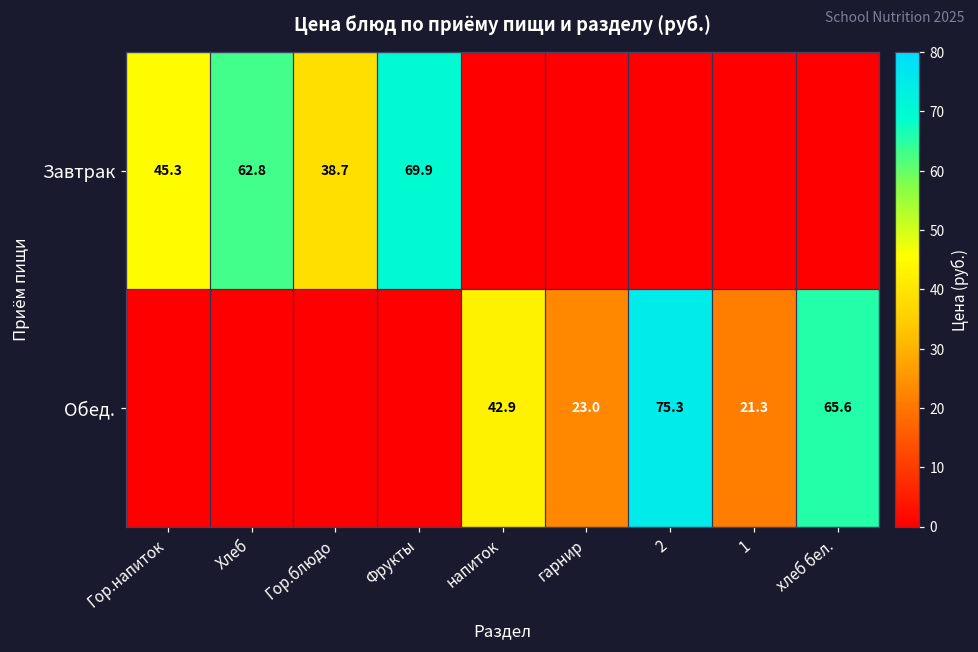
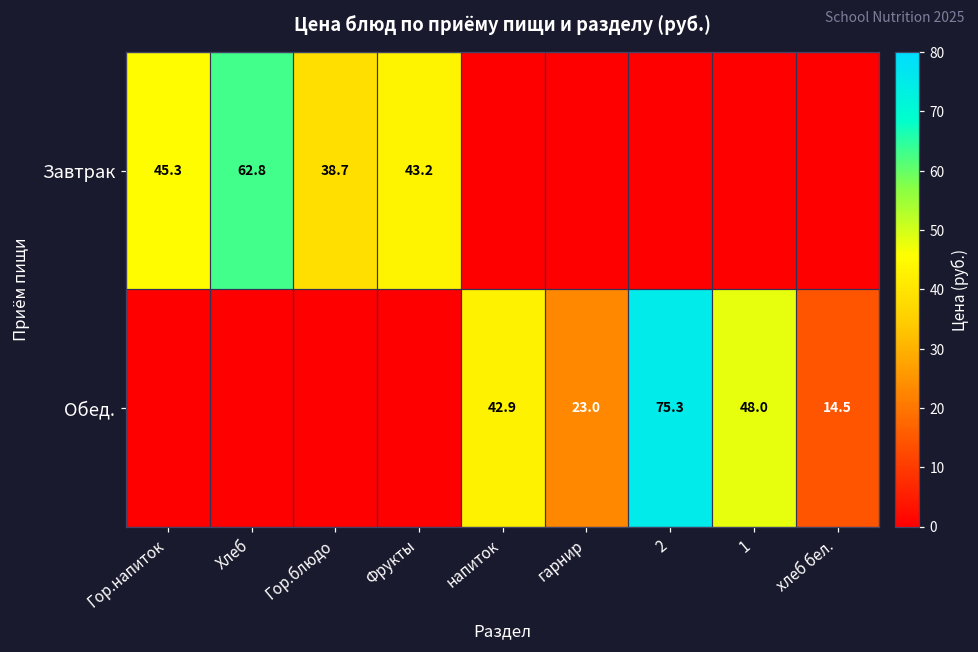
  {
    "Завтрак": {
      "Гор.напиток": 45.3,
      "Хлеб": 62.8,
      "Гор.блюдо": 38.7,
-     "Фрукты": 69.9
+     "Фрукты": 43.2
    },
    "Обед.": {
      "напиток": 42.9,
      "гарнир": 23.0,
      "2": 75.3,
-     "1": 21.3,
-     "хлеб бел.": 65.6
+     "1": 48.0,
+     "хлеб бел.": 14.5
    }
  }
